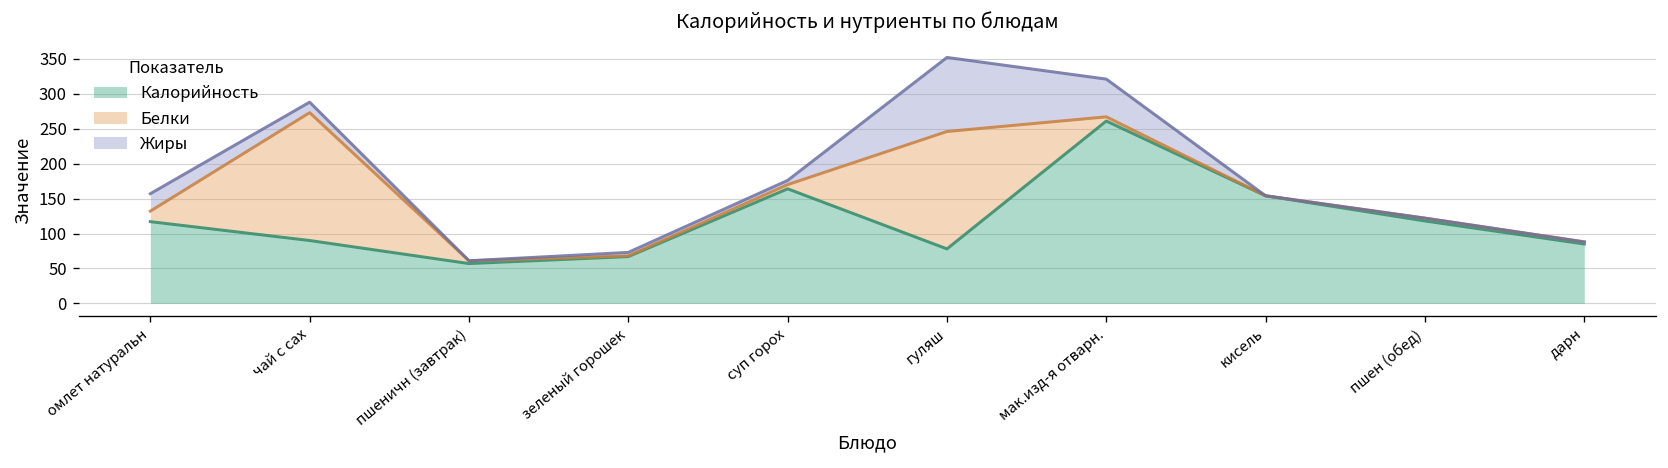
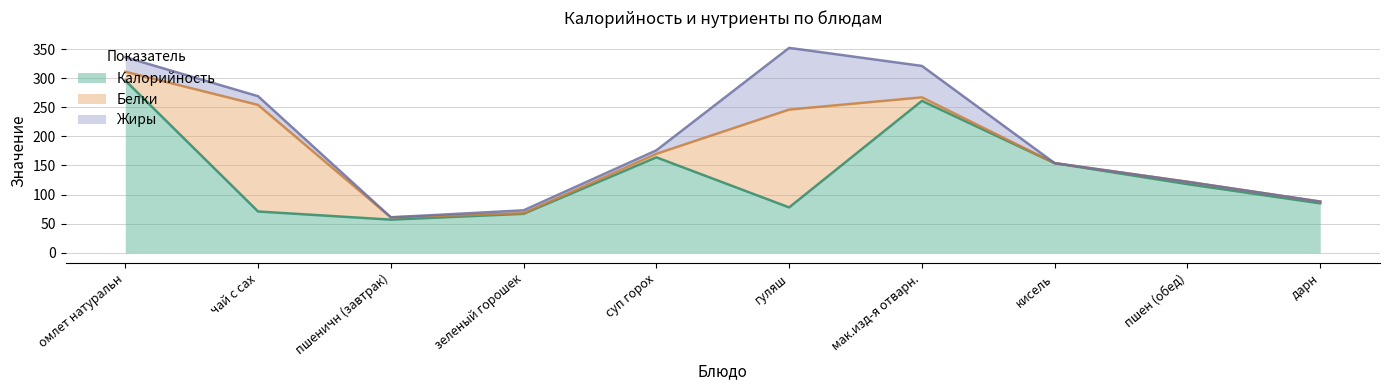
  {
    "Калорийность": {
-     "омлет натуральн": 120,
-     "чай с сах": 90,
+     "омлет натуральн": 300,
+     "чай с сах": 70,
      "суп горох": 160,
      "гуляш": 80,
      "мак.изд-я отварн.": 260
    },
    "Белки": {
      "омлет натуральн": 20,
      "чай с сах": 180,
      "суп горох": 10,
      "гуляш": 170,
      "мак.изд-я отварн.": 10
    },
    "Жиры": {
      "омлет натуральн": 30,
      "чай с сах": 20,
      "зеленый горошек": 10,
      "суп горох": 10,
      "гуляш": 110,
      "мак.изд-я отварн.": 50
    }
  }
